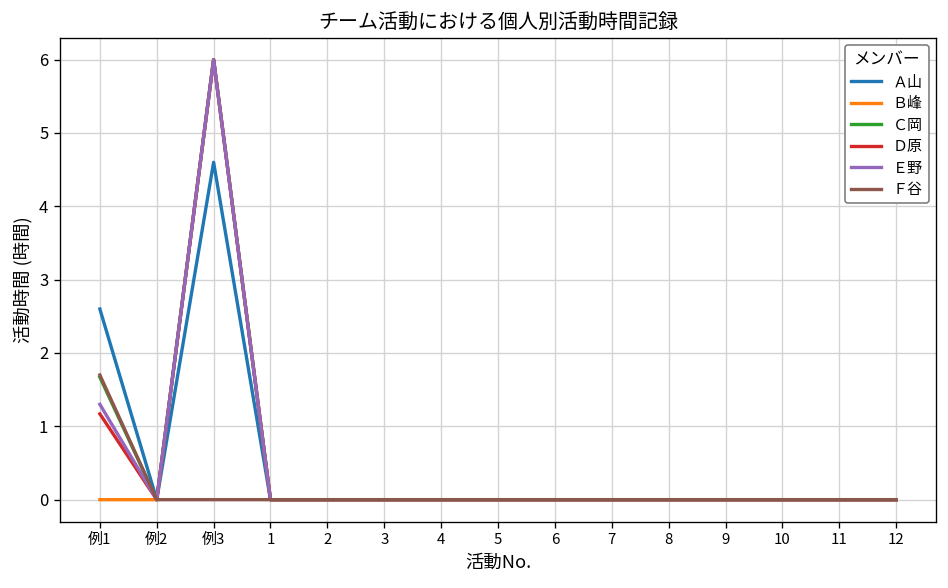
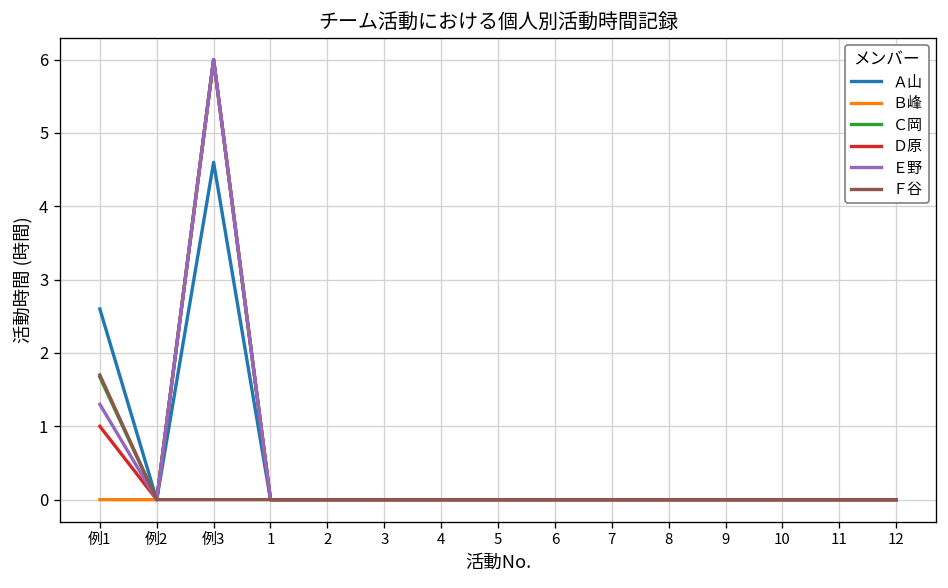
  {
    "Ａ山": {
      "例1": 2.6,
      "例3": 4.6
    },
    "Ｂ峰": {
      "例1": 0.0
    },
    "Ｄ原": {
-     "例1": 1.2
+     "例1": 1.0
    },
    "Ｅ野": {
      "例1": 1.3
    },
    "Ｆ谷": {
      "例3": 0.0
    }
  }
